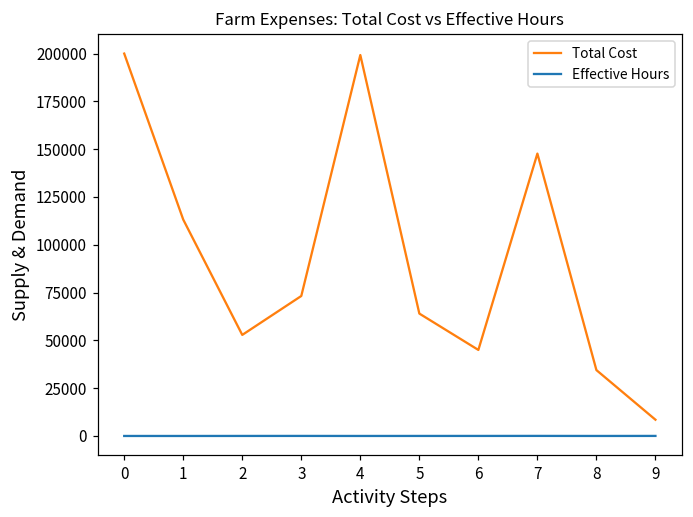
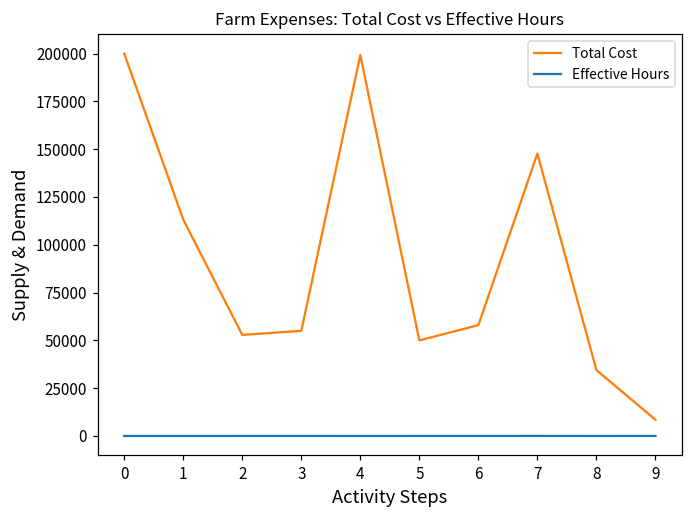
  {
    "Total Cost": {
      "0": 200000,
      "1": 113000,
      "2": 53000,
-     "3": 73000,
+     "3": 55000,
      "4": 199000,
-     "5": 64000,
-     "6": 45000,
+     "5": 50000,
+     "6": 58000,
      "7": 148000,
      "8": 34000,
      "9": 9000
    },
    "Effective Hours": {
      "0": 0,
      "1": 0,
      "2": 0,
      "3": 0,
      "4": 0,
      "5": 0,
      "6": 0,
      "7": 0,
      "8": 0,
      "9": 0
    }
  }
